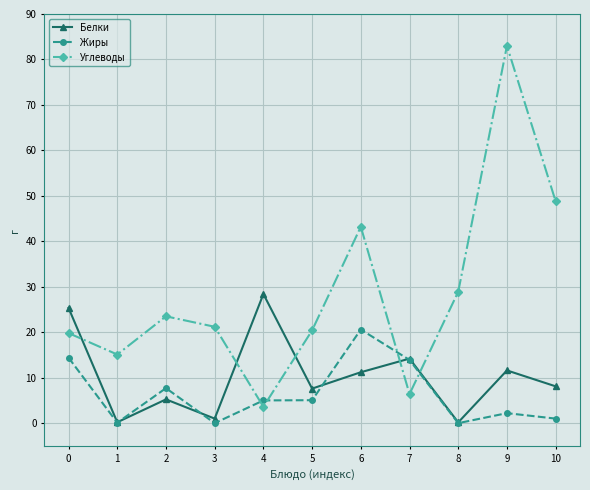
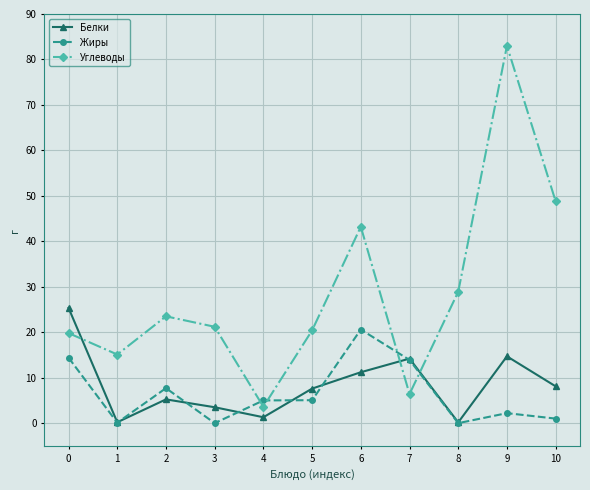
  {
    "Белки": {
      "0": 25,
      "2": 5,
-     "3": 1,
-     "4": 28,
+     "3": 4,
+     "4": 1,
      "5": 8,
      "6": 11,
-     "9": 12,
+     "9": 15,
      "10": 8
    }
  }
